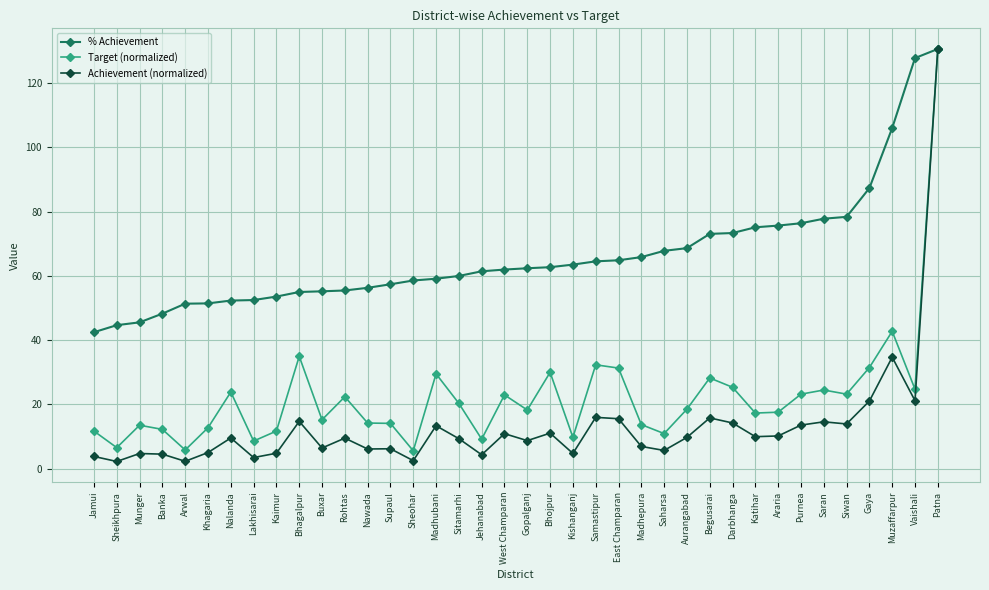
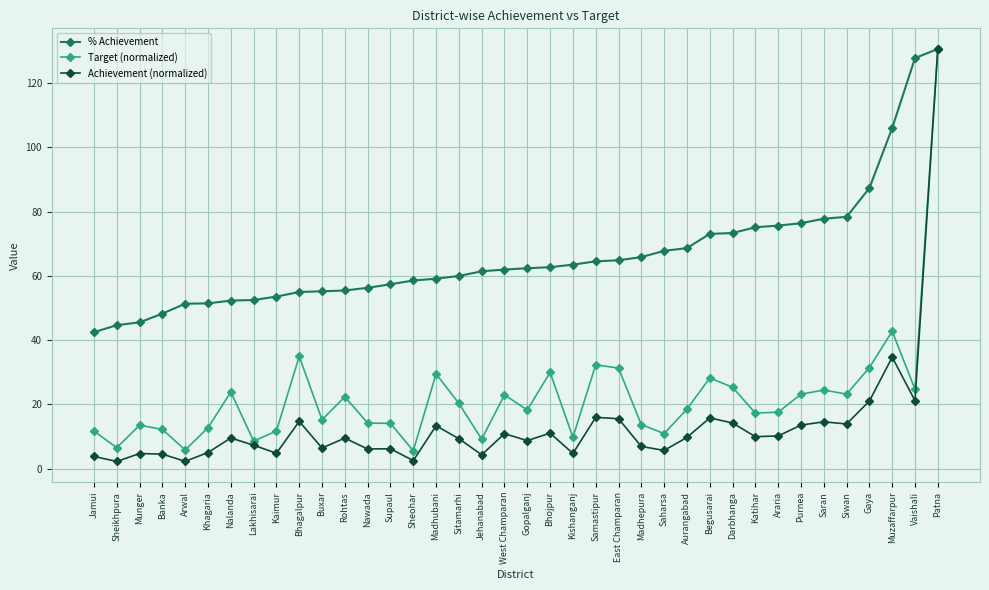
  {
    "% Achievement": {
      "Jamui": 42,
      "Sheikhpura": 45,
      "Munger": 46,
      "Banka": 48,
      "Arwal": 51,
      "Khagaria": 51,
      "Nalanda": 52,
      "Lakhisarai": 52,
      "Kaimur": 54,
      "Bhagalpur": 55,
      "Buxar": 55,
      "Rohtas": 55,
      "Nawada": 56,
      "Supaul": 57,
      "Sheohar": 59,
      "Madhubani": 59,
      "Sitamarhi": 60,
      "Jehanabad": 61,
      "West Champaran": 62,
      "Gopalganj": 62,
      "Bhojpur": 63,
      "Kishanganj": 64,
      "Samastipur": 65,
      "East Champaran": 65,
      "Madhepura": 66,
      "Saharsa": 68,
      "Aurangabad": 69,
      "Begusarai": 73,
      "Darbhanga": 73,
      "Katihar": 75,
      "Araria": 76,
      "Purnea": 76,
      "Saran": 78,
      "Siwan": 78,
      "Gaya": 87,
      "Muzaffarpur": 106,
      "Vaishali": 128
    },
    "Target (normalized)": {
      "Jamui": 12,
      "Sheikhpura": 7,
      "Munger": 14,
      "Banka": 12,
      "Arwal": 6,
      "Khagaria": 13,
      "Nalanda": 24,
      "Lakhisarai": 9,
      "Kaimur": 12,
      "Bhagalpur": 35,
      "Buxar": 15,
      "Rohtas": 22,
      "Nawada": 14,
      "Supaul": 14,
      "Sheohar": 6,
      "Madhubani": 30,
      "Sitamarhi": 20,
      "Jehanabad": 9,
      "West Champaran": 23,
      "Gopalganj": 18,
      "Bhojpur": 30,
      "Kishanganj": 10,
      "Samastipur": 32,
      "East Champaran": 31,
      "Madhepura": 14,
      "Saharsa": 11,
      "Aurangabad": 19,
      "Begusarai": 28,
      "Darbhanga": 25,
      "Katihar": 17,
      "Araria": 18,
      "Purnea": 23,
      "Saran": 24,
      "Siwan": 23,
      "Gaya": 31,
      "Muzaffarpur": 43,
      "Vaishali": 25
    },
    "Achievement (normalized)": {
      "Jamui": 4,
      "Sheikhpura": 2,
      "Munger": 5,
      "Banka": 5,
      "Arwal": 2,
      "Khagaria": 5,
      "Nalanda": 10,
-     "Lakhisarai": 3,
+     "Lakhisarai": 7,
      "Kaimur": 5,
      "Bhagalpur": 15,
      "Buxar": 6,
      "Rohtas": 9,
      "Nawada": 6,
      "Supaul": 6,
      "Sheohar": 2,
      "Madhubani": 13,
      "Sitamarhi": 9,
      "Jehanabad": 4,
      "West Champaran": 11,
      "Gopalganj": 9,
      "Bhojpur": 11,
      "Kishanganj": 5,
      "Samastipur": 16,
      "East Champaran": 16,
      "Madhepura": 7,
      "Saharsa": 6,
      "Aurangabad": 10,
      "Begusarai": 16,
      "Darbhanga": 14,
      "Katihar": 10,
      "Araria": 10,
      "Purnea": 14,
      "Saran": 15,
      "Siwan": 14,
      "Gaya": 21,
      "Muzaffarpur": 35,
      "Vaishali": 21
    }
  }
